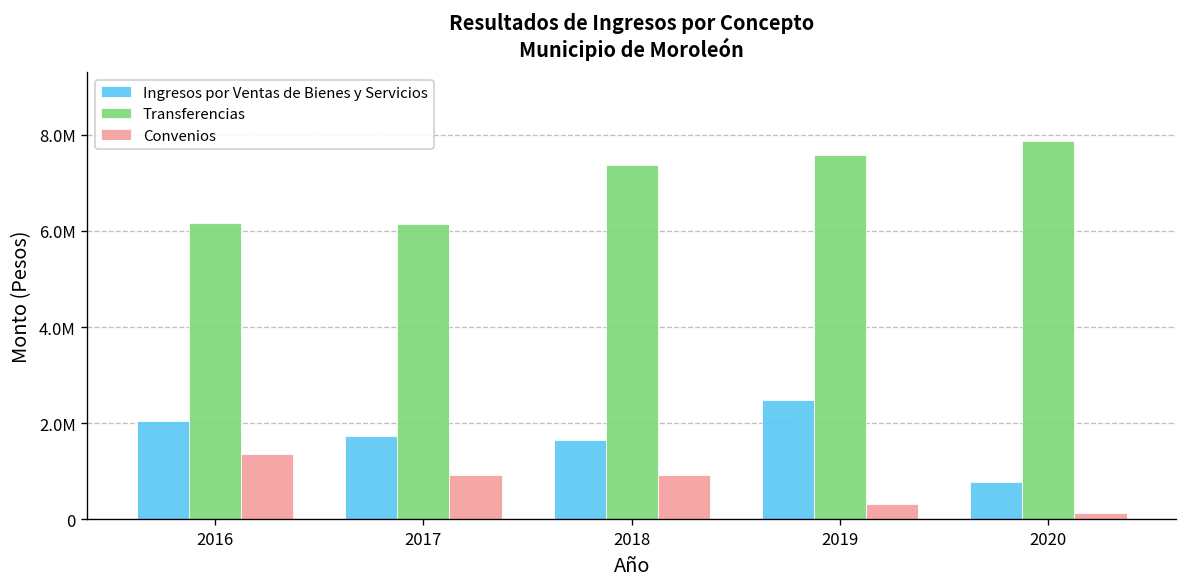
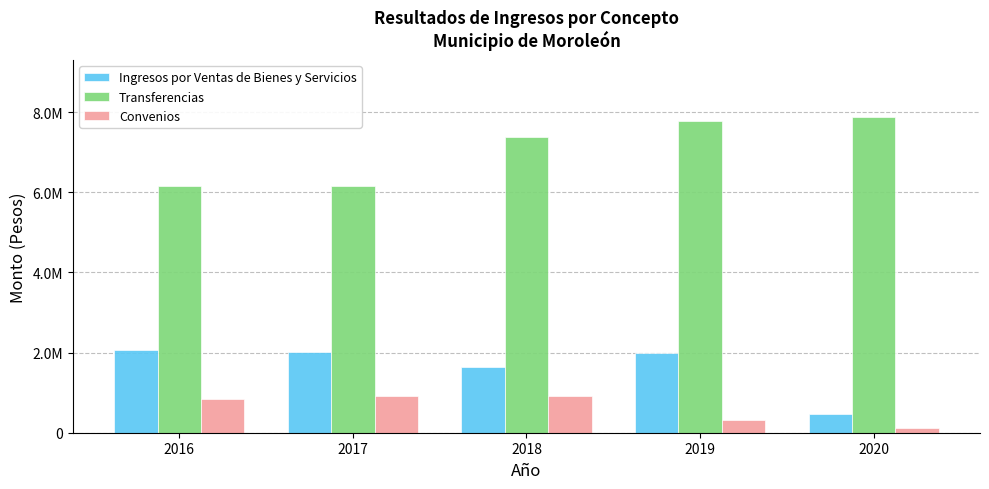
  {
    "Ingresos por Ventas de Bienes y Servicios": {
      "2016": 2100000,
-     "2017": 1700000,
+     "2017": 2000000,
      "2018": 1600000,
-     "2019": 2500000,
-     "2020": 800000
+     "2019": 2000000,
+     "2020": 500000
    },
    "Transferencias": {
      "2016": 6200000,
      "2017": 6100000,
      "2018": 7400000,
-     "2019": 7600000,
+     "2019": 7800000,
      "2020": 7900000
    },
    "Convenios": {
-     "2016": 1400000,
+     "2016": 800000,
      "2017": 900000,
      "2018": 900000,
      "2019": 300000,
      "2020": 100000
    }
  }
